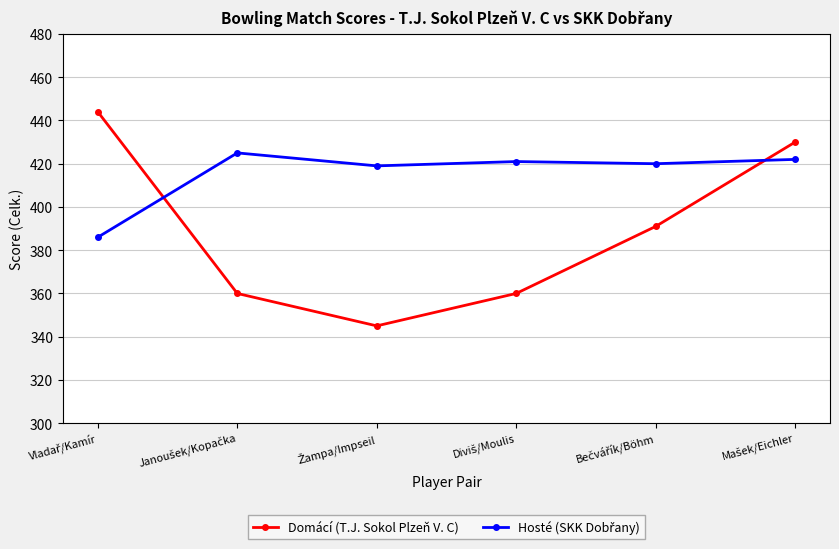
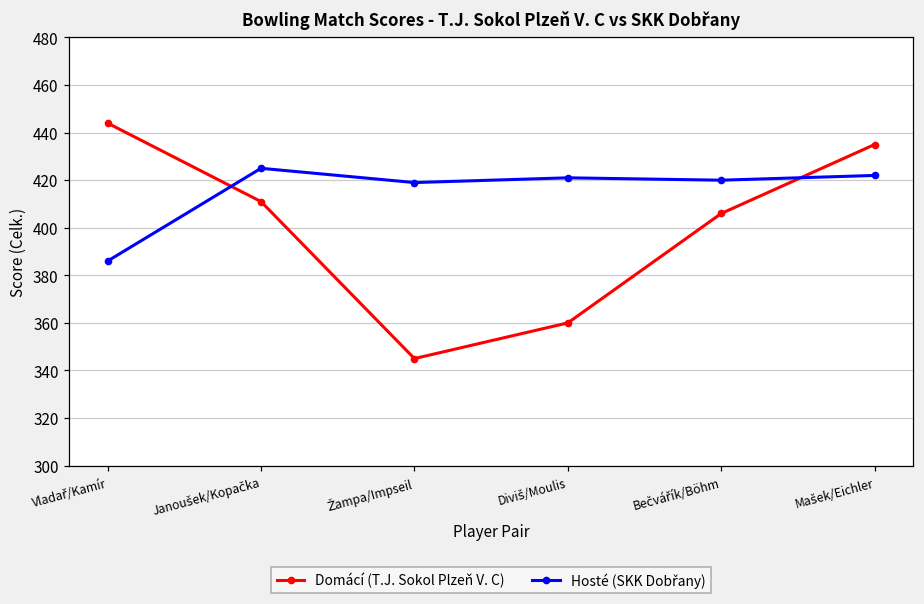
  {
    "Domácí (T.J. Sokol Plzeň V. C)": {
      "Vladař/Kamír": 444,
-     "Janoušek/Kopačka": 360,
+     "Janoušek/Kopačka": 411,
      "Žampa/Impseil": 345,
      "Diviš/Moulis": 360,
-     "Bečvářík/Böhm": 391,
-     "Mašek/Eichler": 430
+     "Bečvářík/Böhm": 406,
+     "Mašek/Eichler": 435
    },
    "Hosté (SKK Dobřany)": {
      "Vladař/Kamír": 386,
      "Janoušek/Kopačka": 425,
      "Žampa/Impseil": 419,
      "Diviš/Moulis": 421,
      "Bečvářík/Böhm": 420,
      "Mašek/Eichler": 422
    }
  }
